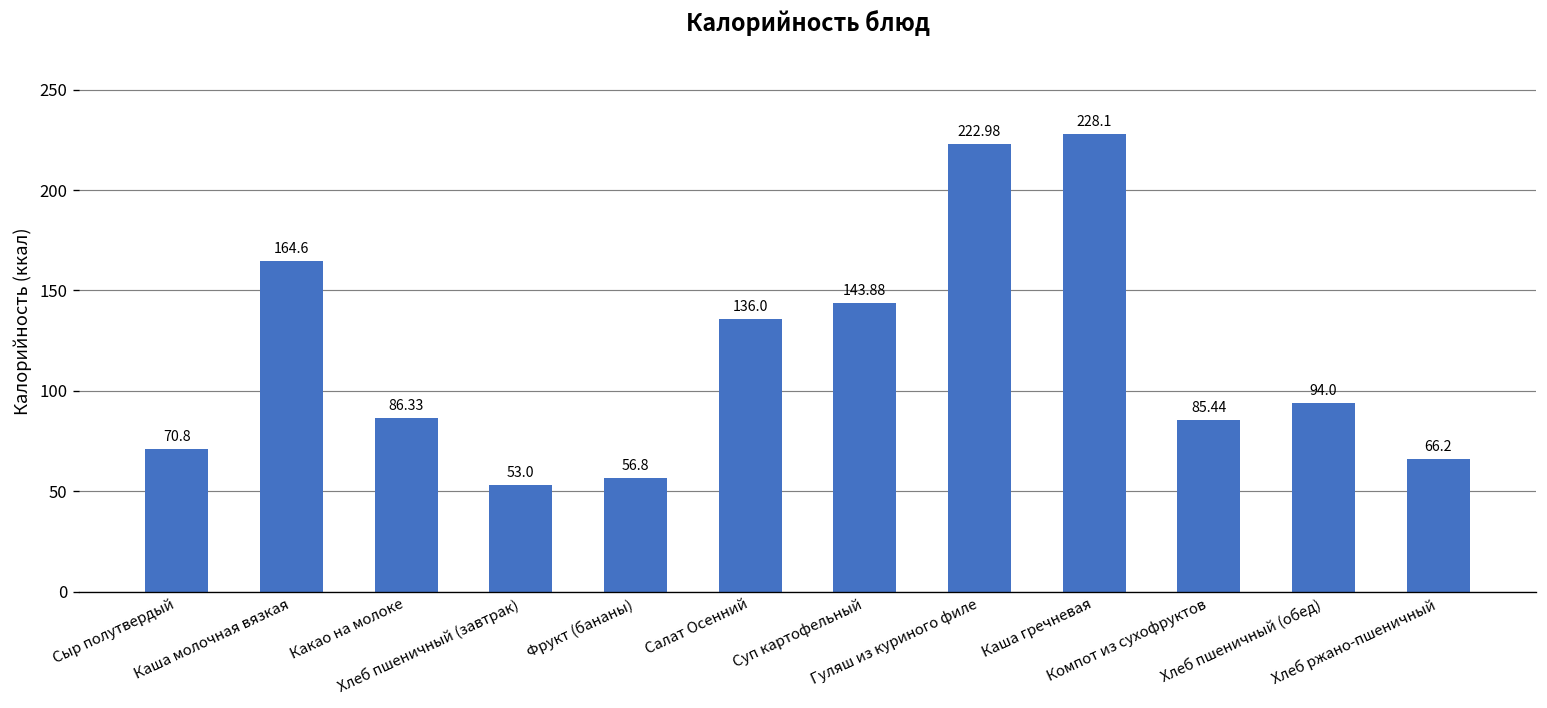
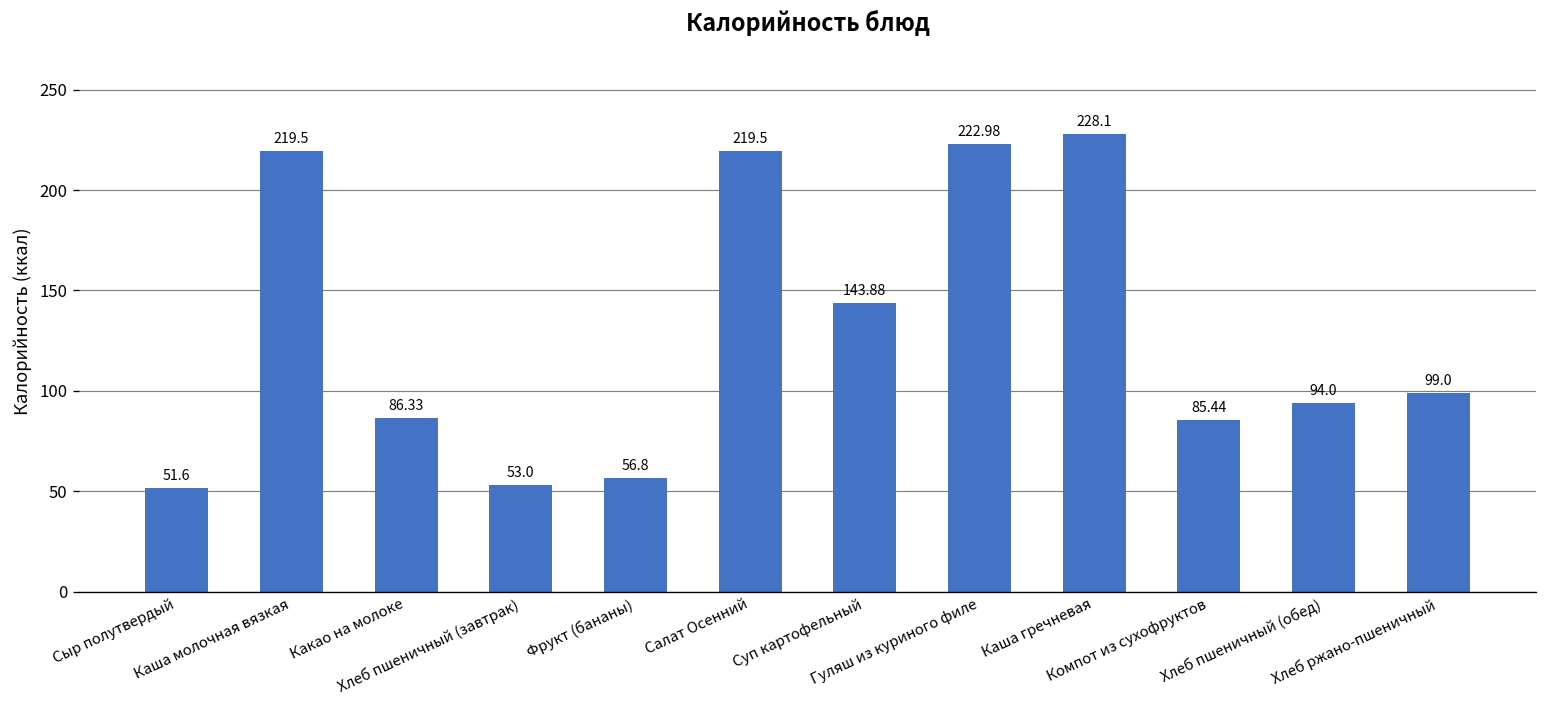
  {
-   "Сыр полутвердый": 70.8,
-   "Каша молочная вязкая": 164.6,
+   "Сыр полутвердый": 51.6,
+   "Каша молочная вязкая": 219.5,
    "Какао на молоке": 86.33,
    "Хлеб пшеничный (завтрак)": 53.0,
    "Фрукт (бананы)": 56.8,
-   "Салат Осенний": 136.0,
+   "Салат Осенний": 219.5,
    "Суп картофельный": 143.88,
    "Гуляш из куриного филе": 222.98,
    "Каша гречневая": 228.1,
    "Компот из сухофруктов": 85.44,
    "Хлеб пшеничный (обед)": 94.0,
-   "Хлеб ржано-пшеничный": 66.2
+   "Хлеб ржано-пшеничный": 99.0
  }
